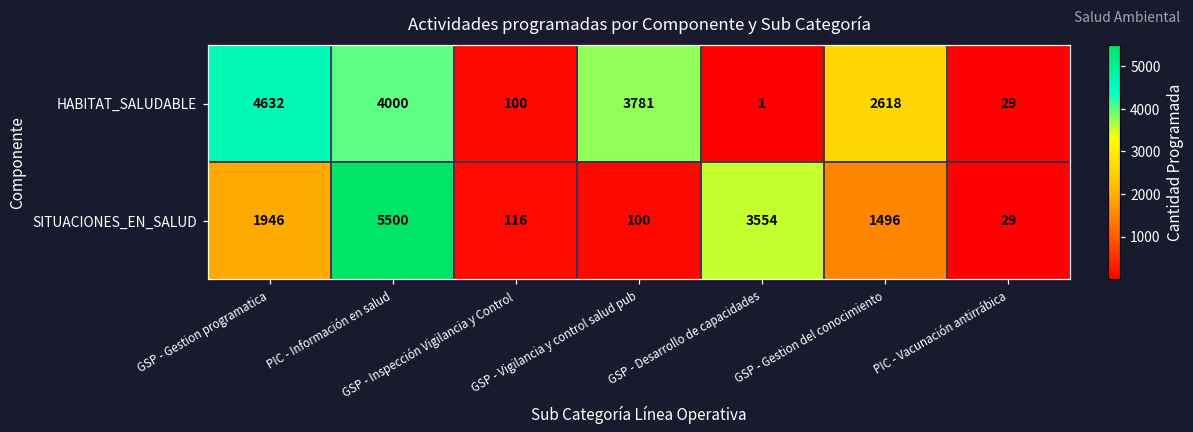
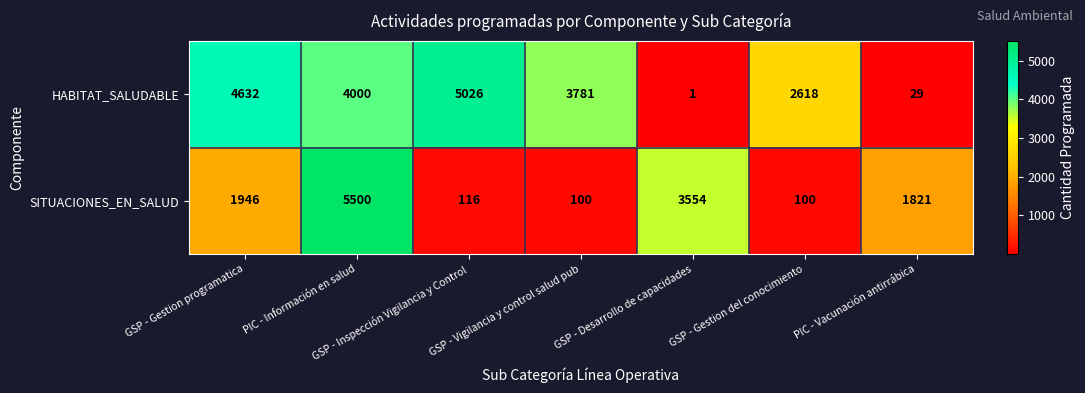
  {
    "HABITAT_SALUDABLE": {
      "GSP - Gestion programatica": 4632,
      "PIC - Información en salud": 4000,
-     "GSP - Inspección Vigilancia y Control": 100,
+     "GSP - Inspección Vigilancia y Control": 5026,
      "GSP - Vigilancia y control salud pub": 3781,
      "GSP - Desarrollo de capacidades": 1,
      "GSP - Gestion del conocimiento": 2618,
      "PIC - Vacunación antirrábica": 29
    },
    "SITUACIONES_EN_SALUD": {
      "GSP - Gestion programatica": 1946,
      "PIC - Información en salud": 5500,
      "GSP - Inspección Vigilancia y Control": 116,
      "GSP - Vigilancia y control salud pub": 100,
      "GSP - Desarrollo de capacidades": 3554,
-     "GSP - Gestion del conocimiento": 1496,
-     "PIC - Vacunación antirrábica": 29
+     "GSP - Gestion del conocimiento": 100,
+     "PIC - Vacunación antirrábica": 1821
    }
  }
